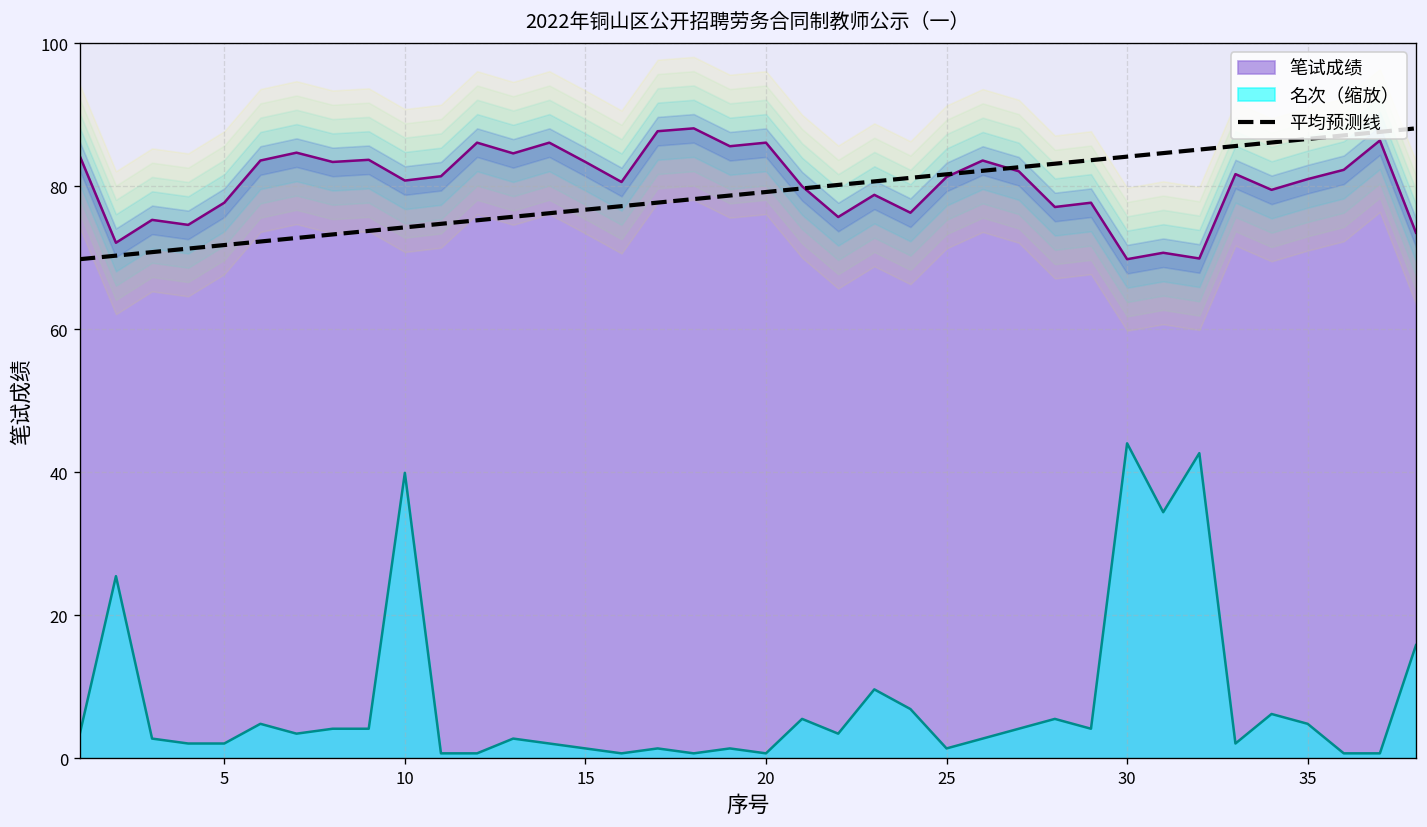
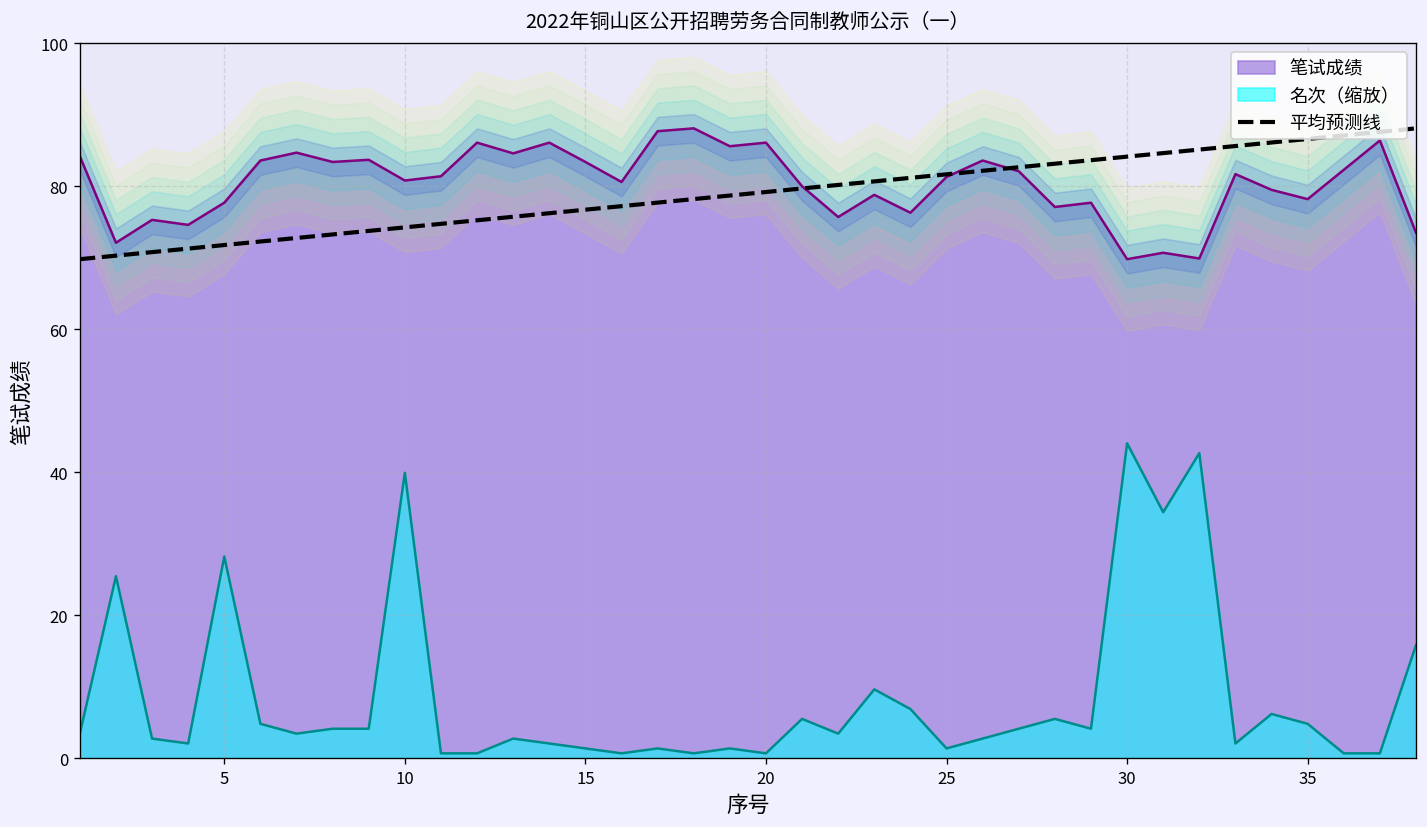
  {
    "笔试成绩": {
      "5": 78,
      "10": 81,
      "15": 83,
      "20": 86,
      "30": 70,
-     "35": 81
+     "35": 78
    },
    "名次（缩放）": {
-     "5": 2,
+     "5": 28,
      "10": 40,
      "15": 1,
      "20": 1,
      "25": 1,
      "30": 44,
      "35": 5
    },
    "平均预测线": {
      "5": 72,
      "10": 74,
      "15": 77,
      "20": 79,
      "30": 84
    }
  }
